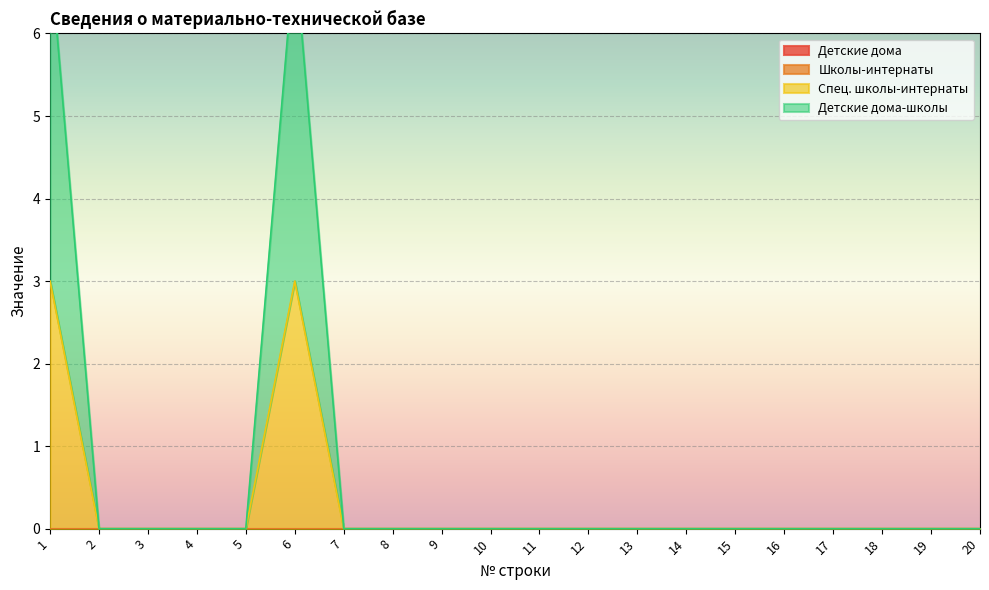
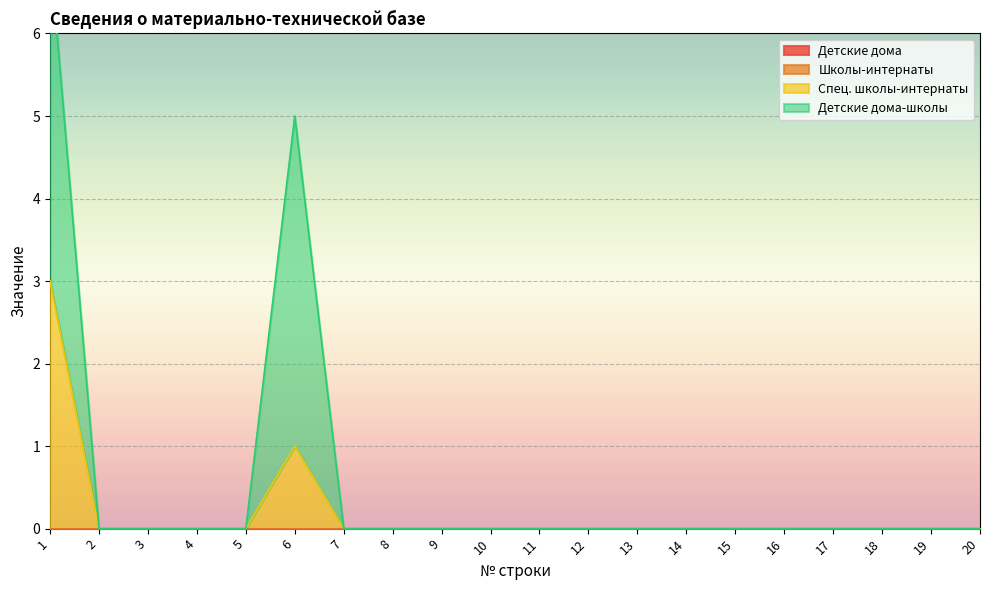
  {
    "Школы-интернаты": {
      "1": 0,
      "6": 0
    },
    "Спец. школы-интернаты": {
      "1": 3,
-     "6": 3
+     "6": 1
    }
  }
